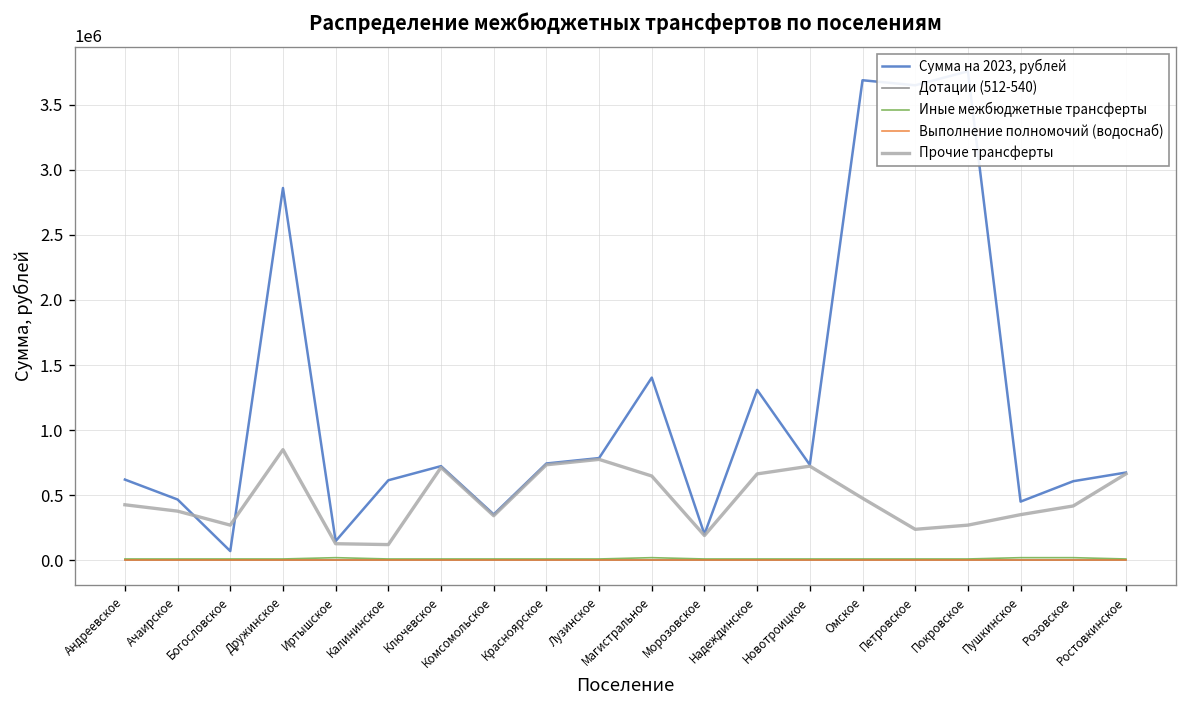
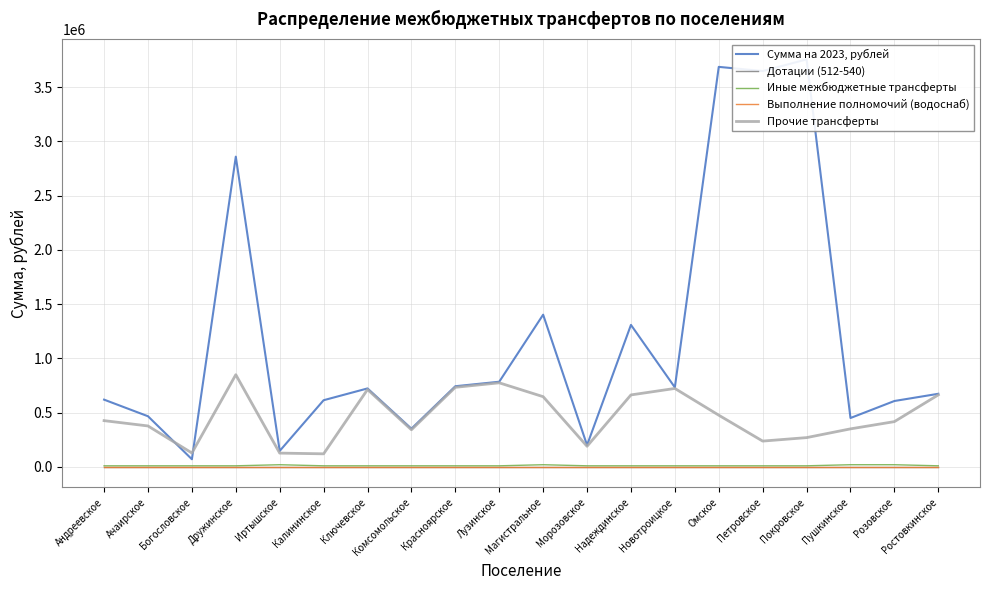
  {
    "Сумма на 2023, рублей": {
      "Андреевское": 620000,
      "Ачаирское": 470000,
      "Богословское": 70000,
      "Дружинское": 2860000,
      "Калининское": 610000,
      "Магистральное": 1400000,
      "Надеждинское": 1310000,
      "Омское": 3690000,
      "Пушкинское": 450000,
      "Розовское": 610000
    },
    "Прочие трансферты": {
      "Андреевское": 430000,
      "Ачаирское": 380000,
-     "Богословское": 270000,
+     "Богословское": 130000,
      "Дружинское": 850000,
      "Калининское": 120000,
      "Магистральное": 650000,
      "Надеждинское": 660000,
      "Омское": 480000,
      "Петровское": 240000,
      "Покровское": 270000,
      "Пушкинское": 350000,
      "Розовское": 420000
    }
  }
